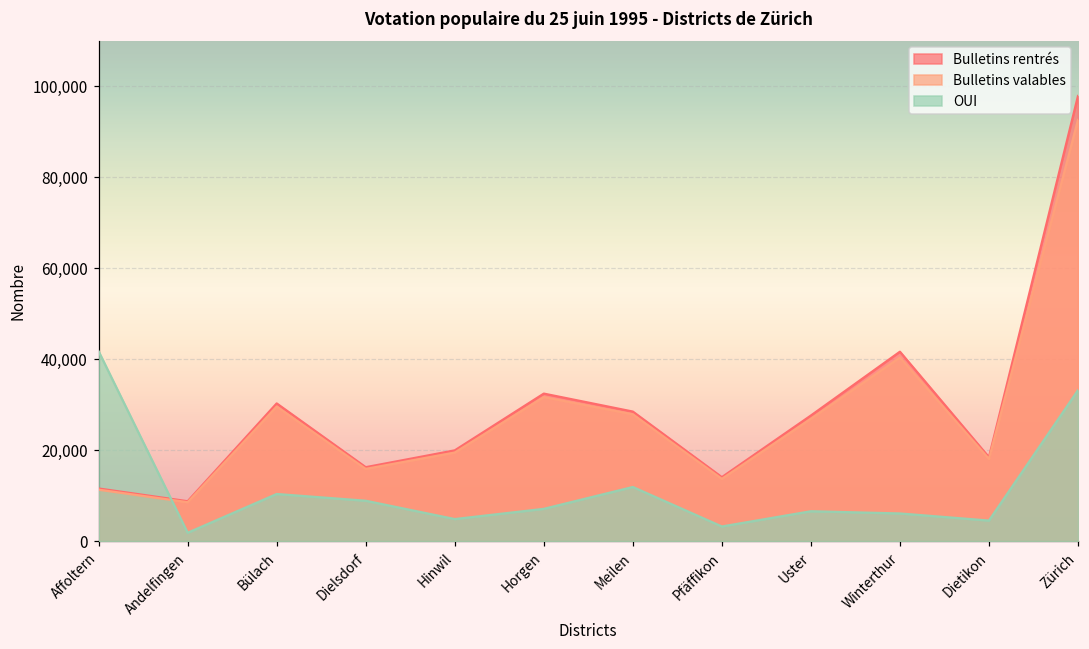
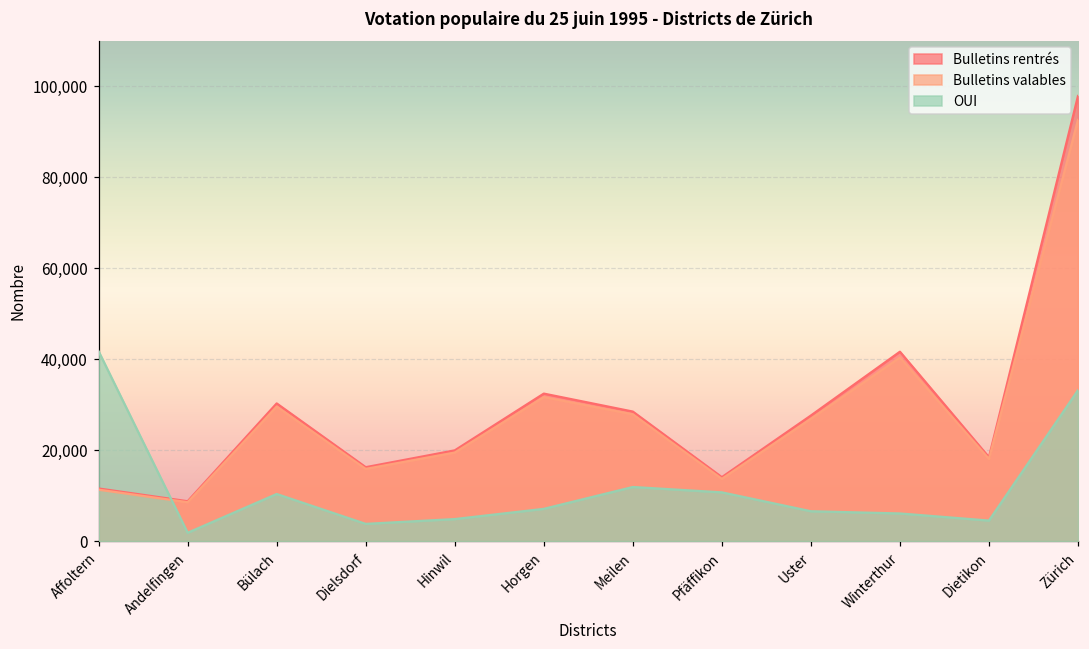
  {
    "OUI": {
      "Affoltern": "42,000",
      "Andelfingen": "2,000",
      "Bülach": "10,000",
-     "Dielsdorf": "9,000",
+     "Dielsdorf": "4,000",
      "Hinwil": "5,000",
      "Horgen": "7,000",
      "Meilen": "12,000",
-     "Pfäffikon": "3,000",
+     "Pfäffikon": "11,000",
      "Uster": "7,000",
      "Winterthur": "6,000",
      "Dietikon": "5,000",
      "Zürich": "33,000"
    }
  }
